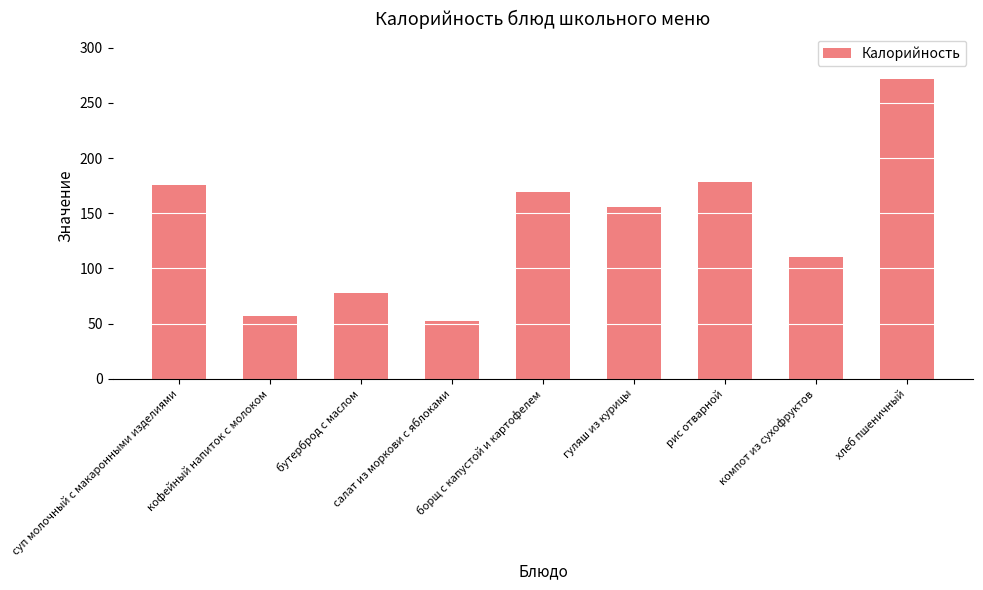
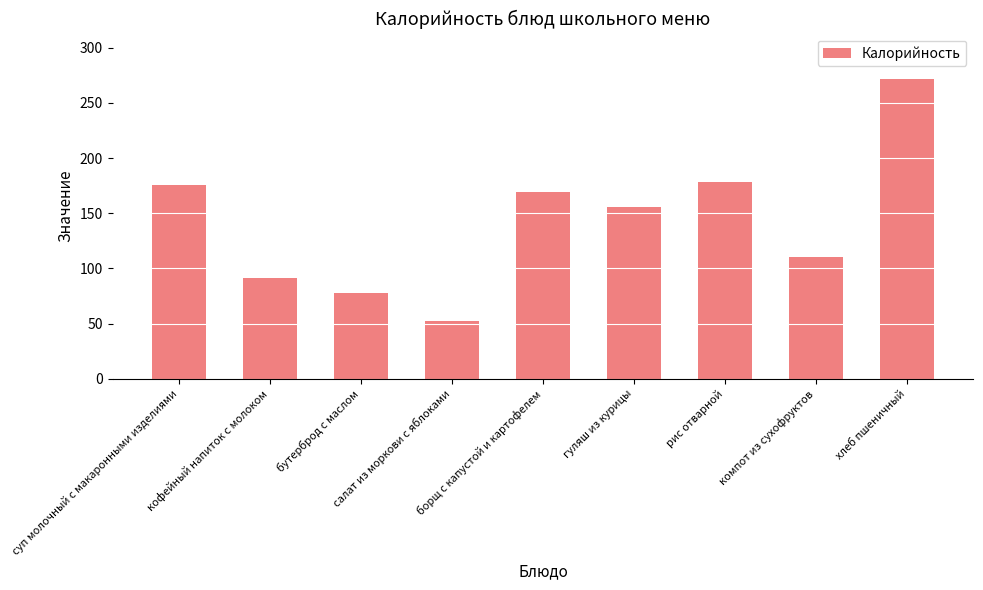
  {
    "суп молочный с макаронными изделиями": 176,
-   "кофейный напиток с молоком": 57,
+   "кофейный напиток с молоком": 91,
    "бутерброд с маслом": 78,
    "салат из моркови с яблоками": 52,
    "борщ с капустой и картофелем": 169,
    "гуляш из курицы": 156,
    "рис отварной": 178,
    "компот из сухофруктов": 110,
    "хлеб пшеничный": 272
  }
